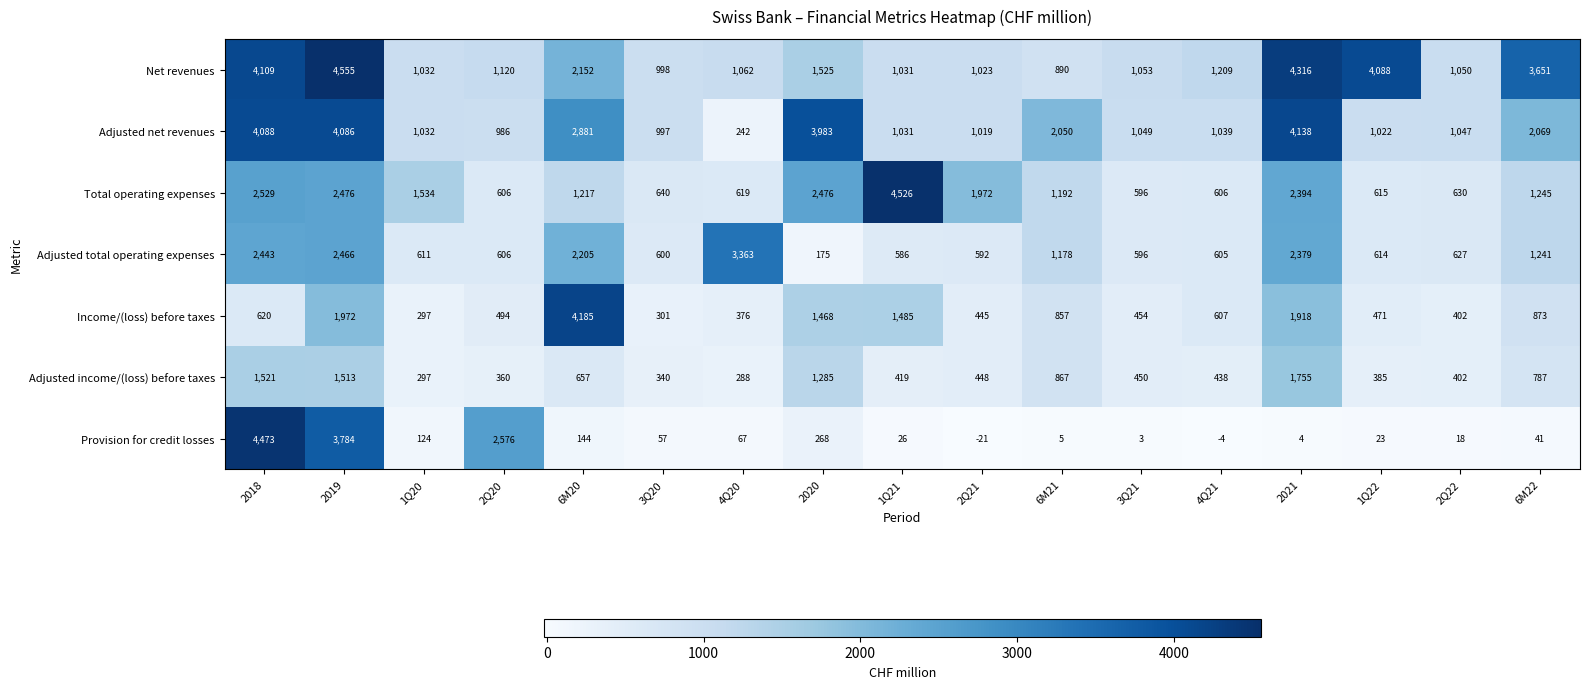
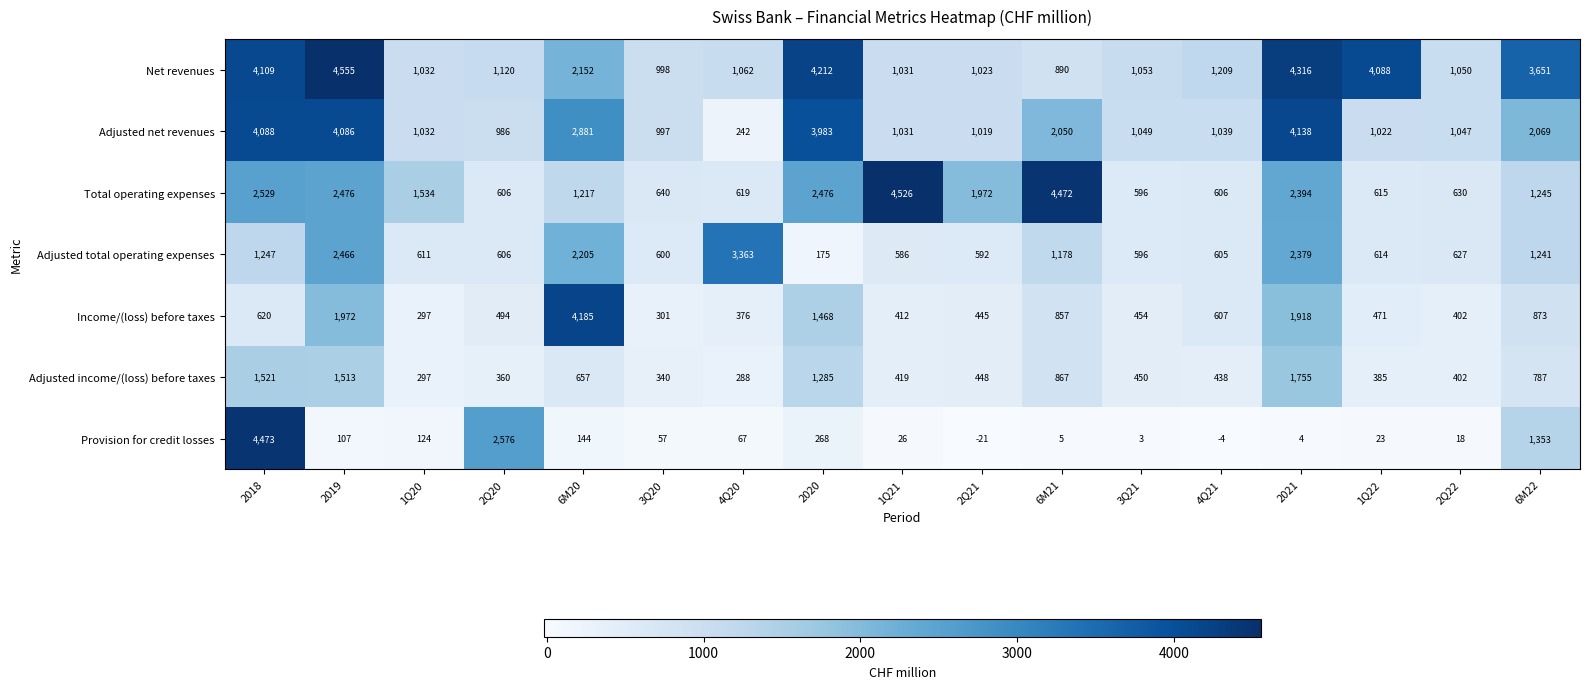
  {
    "Net revenues": {
      "2018": "4,109",
      "2019": "4,555",
      "1Q20": "1,032",
      "2Q20": "1,120",
      "6M20": "2,152",
      "3Q20": "998",
      "4Q20": "1,062",
-     "2020": "1,525",
+     "2020": "4,212",
      "1Q21": "1,031",
      "2Q21": "1,023",
      "6M21": "890",
      "3Q21": "1,053",
      "4Q21": "1,209",
      "2021": "4,316",
      "1Q22": "4,088",
      "2Q22": "1,050",
      "6M22": "3,651"
    },
    "Adjusted net revenues": {
      "2018": "4,088",
      "2019": "4,086",
      "1Q20": "1,032",
      "2Q20": "986",
      "6M20": "2,881",
      "3Q20": "997",
      "4Q20": "242",
      "2020": "3,983",
      "1Q21": "1,031",
      "2Q21": "1,019",
      "6M21": "2,050",
      "3Q21": "1,049",
      "4Q21": "1,039",
      "2021": "4,138",
      "1Q22": "1,022",
      "2Q22": "1,047",
      "6M22": "2,069"
    },
    "Total operating expenses": {
      "2018": "2,529",
      "2019": "2,476",
      "1Q20": "1,534",
      "2Q20": "606",
      "6M20": "1,217",
      "3Q20": "640",
      "4Q20": "619",
      "2020": "2,476",
      "1Q21": "4,526",
      "2Q21": "1,972",
-     "6M21": "1,192",
+     "6M21": "4,472",
      "3Q21": "596",
      "4Q21": "606",
      "2021": "2,394",
      "1Q22": "615",
      "2Q22": "630",
      "6M22": "1,245"
    },
    "Adjusted total operating expenses": {
-     "2018": "2,443",
+     "2018": "1,247",
      "2019": "2,466",
      "1Q20": "611",
      "2Q20": "606",
      "6M20": "2,205",
      "3Q20": "600",
      "4Q20": "3,363",
      "2020": "175",
      "1Q21": "586",
      "2Q21": "592",
      "6M21": "1,178",
      "3Q21": "596",
      "4Q21": "605",
      "2021": "2,379",
      "1Q22": "614",
      "2Q22": "627",
      "6M22": "1,241"
    },
    "Income/(loss) before taxes": {
      "2018": "620",
      "2019": "1,972",
      "1Q20": "297",
      "2Q20": "494",
      "6M20": "4,185",
      "3Q20": "301",
      "4Q20": "376",
      "2020": "1,468",
-     "1Q21": "1,485",
+     "1Q21": "412",
      "2Q21": "445",
      "6M21": "857",
      "3Q21": "454",
      "4Q21": "607",
      "2021": "1,918",
      "1Q22": "471",
      "2Q22": "402",
      "6M22": "873"
    },
    "Adjusted income/(loss) before taxes": {
      "2018": "1,521",
      "2019": "1,513",
      "1Q20": "297",
      "2Q20": "360",
      "6M20": "657",
      "3Q20": "340",
      "4Q20": "288",
      "2020": "1,285",
      "1Q21": "419",
      "2Q21": "448",
      "6M21": "867",
      "3Q21": "450",
      "4Q21": "438",
      "2021": "1,755",
      "1Q22": "385",
      "2Q22": "402",
      "6M22": "787"
    },
    "Provision for credit losses": {
      "2018": "4,473",
-     "2019": "3,784",
+     "2019": "107",
      "1Q20": "124",
      "2Q20": "2,576",
      "6M20": "144",
      "3Q20": "57",
      "4Q20": "67",
      "2020": "268",
      "1Q21": "26",
      "2Q21": "-21",
      "6M21": "5",
      "3Q21": "3",
      "4Q21": "-4",
      "2021": "4",
      "1Q22": "23",
      "2Q22": "18",
-     "6M22": "41"
+     "6M22": "1,353"
    }
  }
